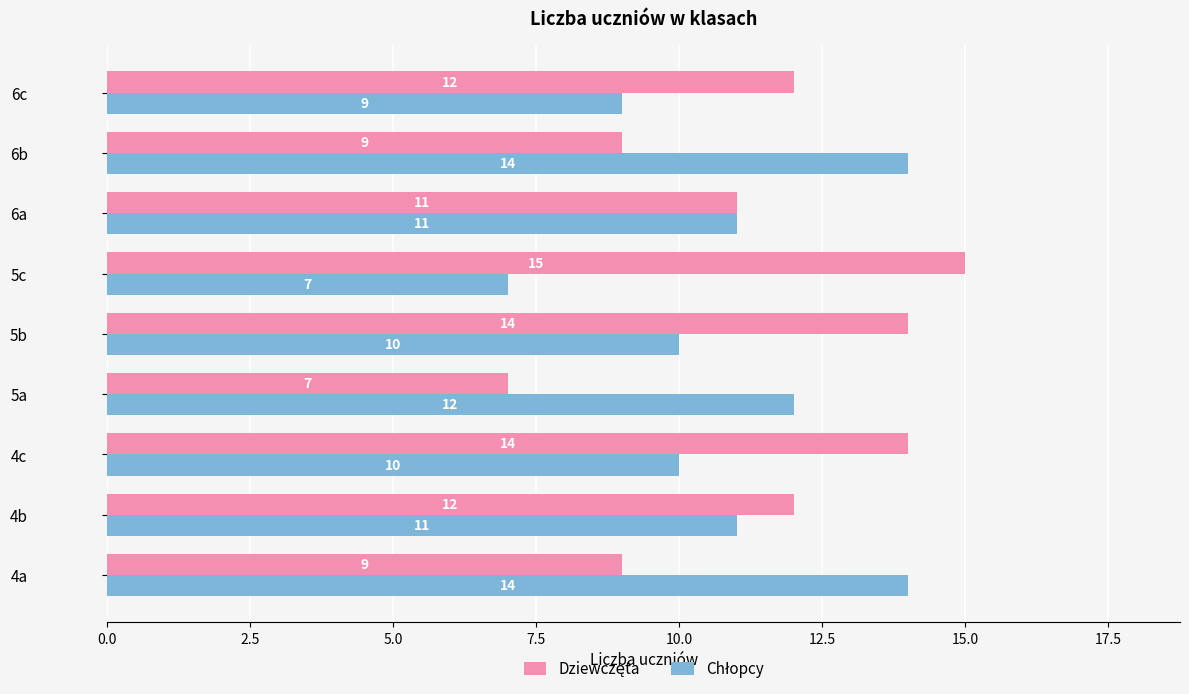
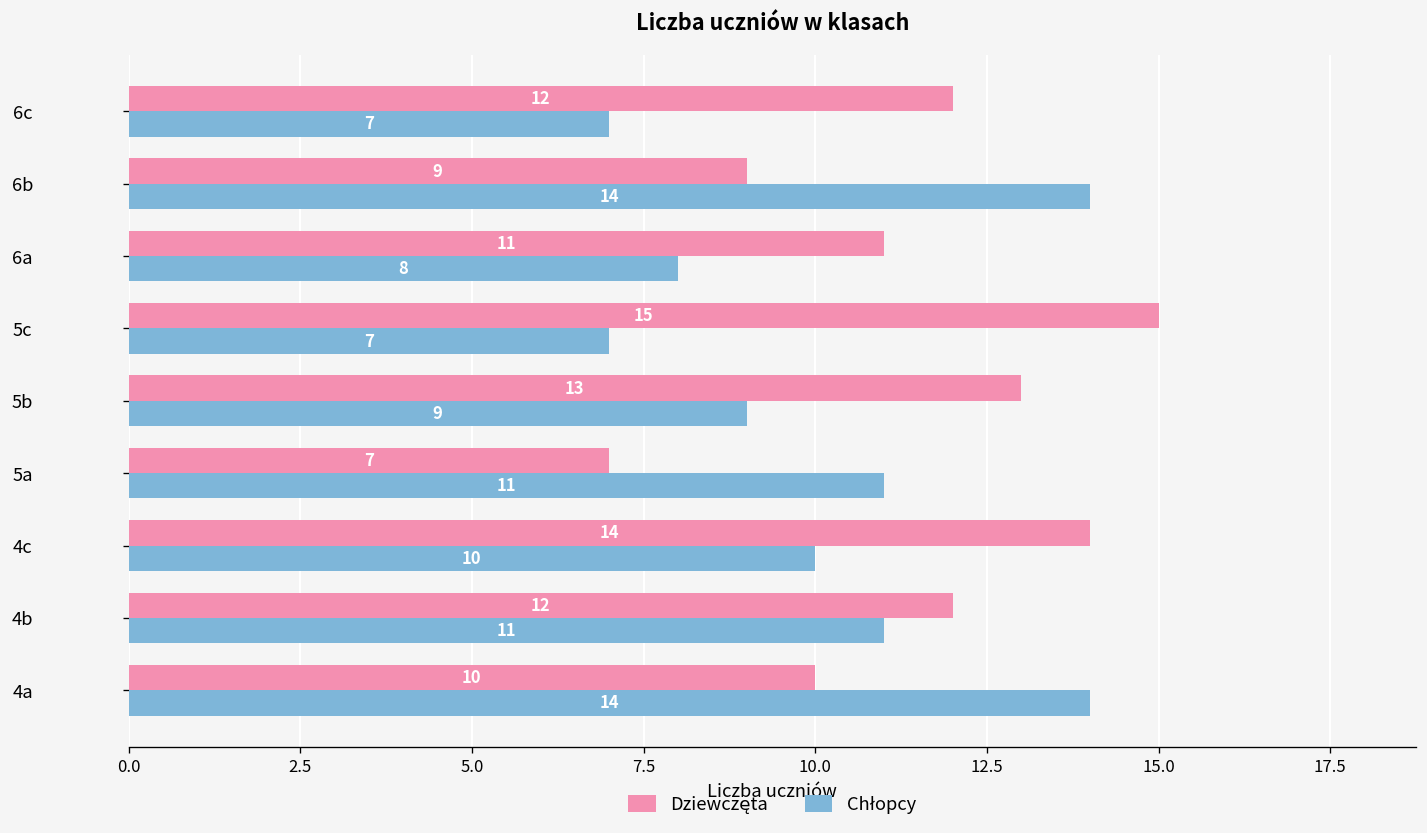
  {
    "Dziewczęta": {
      "6c": 12,
      "6b": 9,
      "6a": 11,
      "5c": 15,
-     "5b": 14,
+     "5b": 13,
      "5a": 7,
      "4c": 14,
      "4b": 12,
-     "4a": 9
+     "4a": 10
    },
    "Chłopcy": {
-     "6c": 9,
+     "6c": 7,
      "6b": 14,
-     "6a": 11,
+     "6a": 8,
      "5c": 7,
-     "5b": 10,
-     "5a": 12,
+     "5b": 9,
+     "5a": 11,
      "4c": 10,
      "4b": 11,
      "4a": 14
    }
  }
